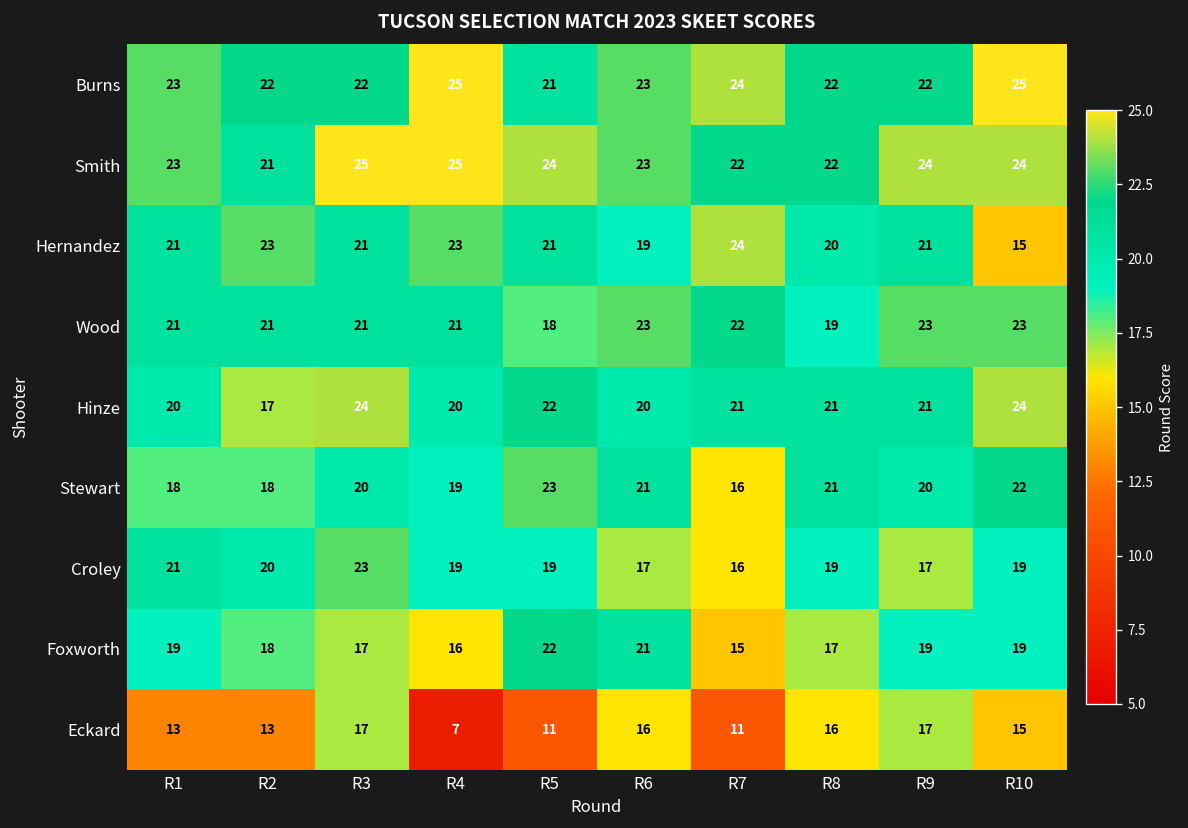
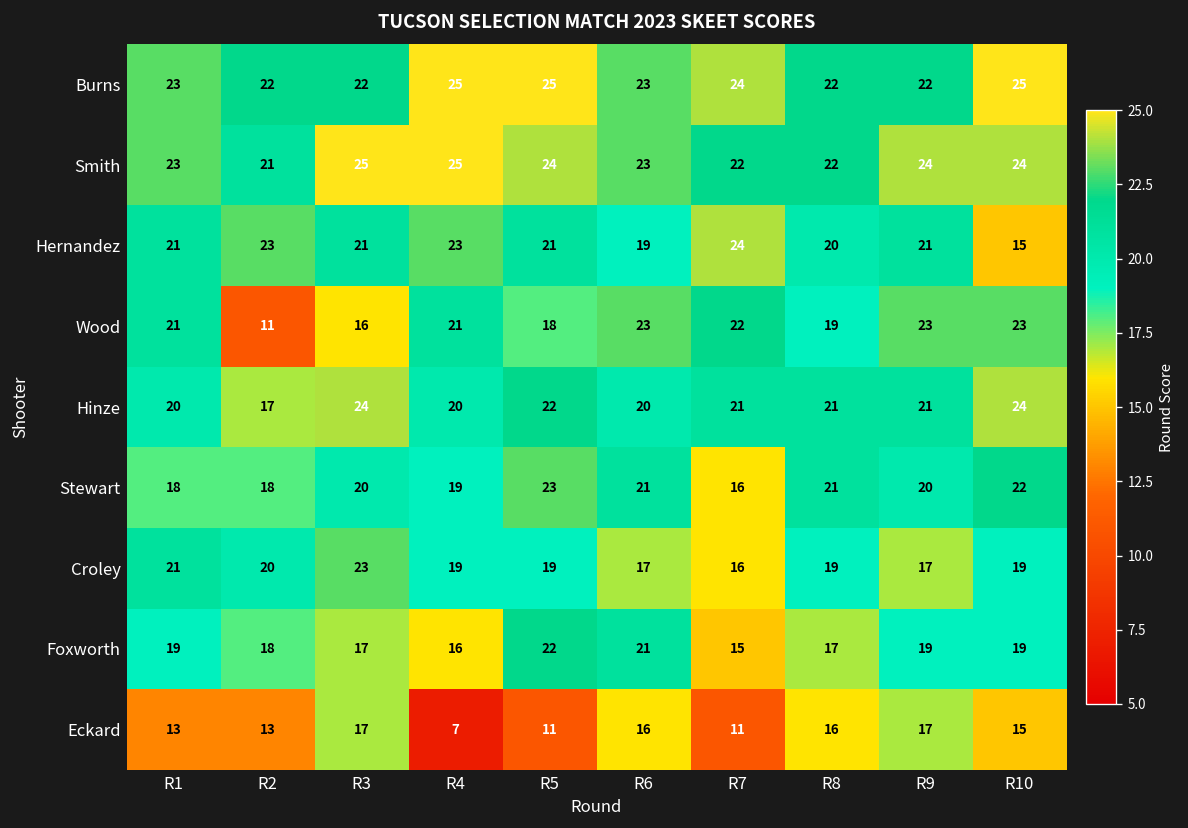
  {
    "Burns": {
      "R1": 23,
      "R2": 22,
      "R3": 22,
      "R4": 25,
-     "R5": 21,
+     "R5": 25,
      "R6": 23,
      "R7": 24,
      "R8": 22,
      "R9": 22,
      "R10": 25
    },
    "Smith": {
      "R1": 23,
      "R2": 21,
      "R3": 25,
      "R4": 25,
      "R5": 24,
      "R6": 23,
      "R7": 22,
      "R8": 22,
      "R9": 24,
      "R10": 24
    },
    "Hernandez": {
      "R1": 21,
      "R2": 23,
      "R3": 21,
      "R4": 23,
      "R5": 21,
      "R6": 19,
      "R7": 24,
      "R8": 20,
      "R9": 21,
      "R10": 15
    },
    "Wood": {
      "R1": 21,
-     "R2": 21,
-     "R3": 21,
+     "R2": 11,
+     "R3": 16,
      "R4": 21,
      "R5": 18,
      "R6": 23,
      "R7": 22,
      "R8": 19,
      "R9": 23,
      "R10": 23
    },
    "Hinze": {
      "R1": 20,
      "R2": 17,
      "R3": 24,
      "R4": 20,
      "R5": 22,
      "R6": 20,
      "R7": 21,
      "R8": 21,
      "R9": 21,
      "R10": 24
    },
    "Stewart": {
      "R1": 18,
      "R2": 18,
      "R3": 20,
      "R4": 19,
      "R5": 23,
      "R6": 21,
      "R7": 16,
      "R8": 21,
      "R9": 20,
      "R10": 22
    },
    "Croley": {
      "R1": 21,
      "R2": 20,
      "R3": 23,
      "R4": 19,
      "R5": 19,
      "R6": 17,
      "R7": 16,
      "R8": 19,
      "R9": 17,
      "R10": 19
    },
    "Foxworth": {
      "R1": 19,
      "R2": 18,
      "R3": 17,
      "R4": 16,
      "R5": 22,
      "R6": 21,
      "R7": 15,
      "R8": 17,
      "R9": 19,
      "R10": 19
    },
    "Eckard": {
      "R1": 13,
      "R2": 13,
      "R3": 17,
      "R4": 7,
      "R5": 11,
      "R6": 16,
      "R7": 11,
      "R8": 16,
      "R9": 17,
      "R10": 15
    }
  }
